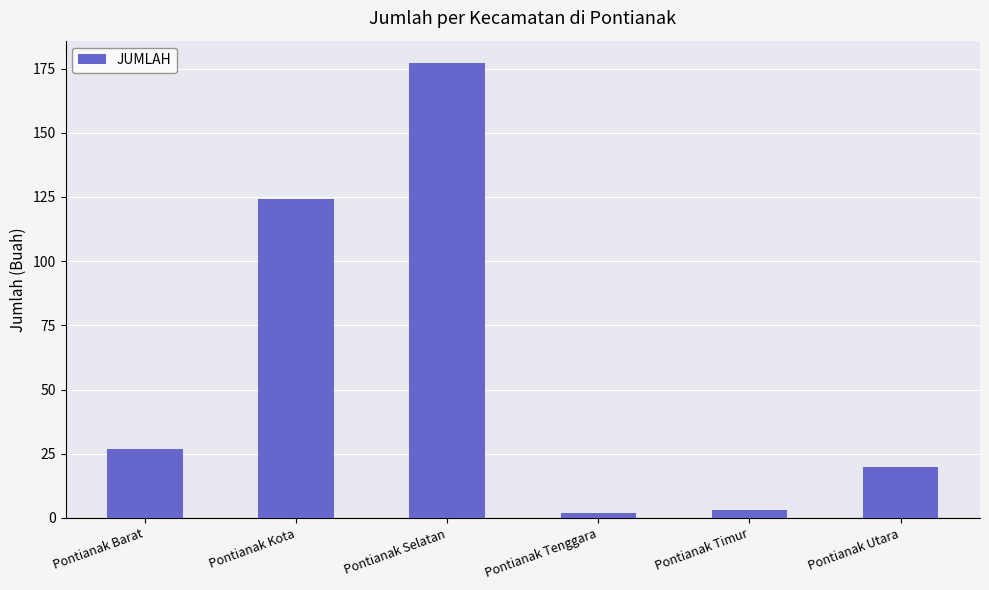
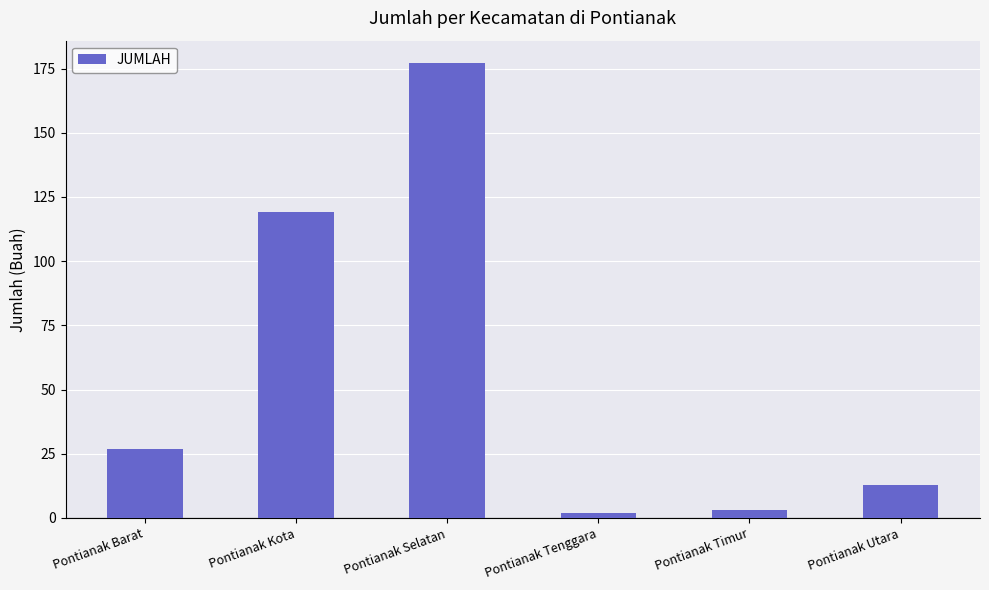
  {
    "Pontianak Barat": 27,
-   "Pontianak Kota": 124,
+   "Pontianak Kota": 119,
    "Pontianak Selatan": 177,
    "Pontianak Tenggara": 2,
    "Pontianak Timur": 3,
-   "Pontianak Utara": 20
+   "Pontianak Utara": 13
  }
